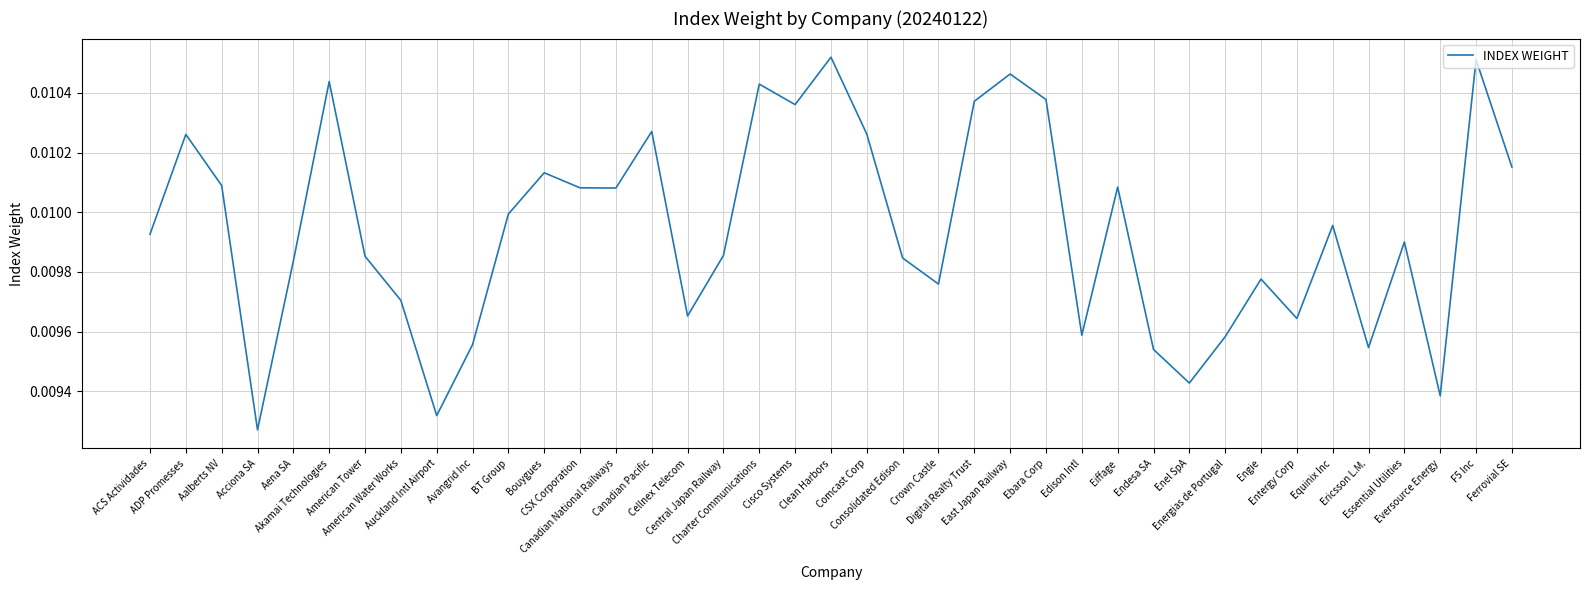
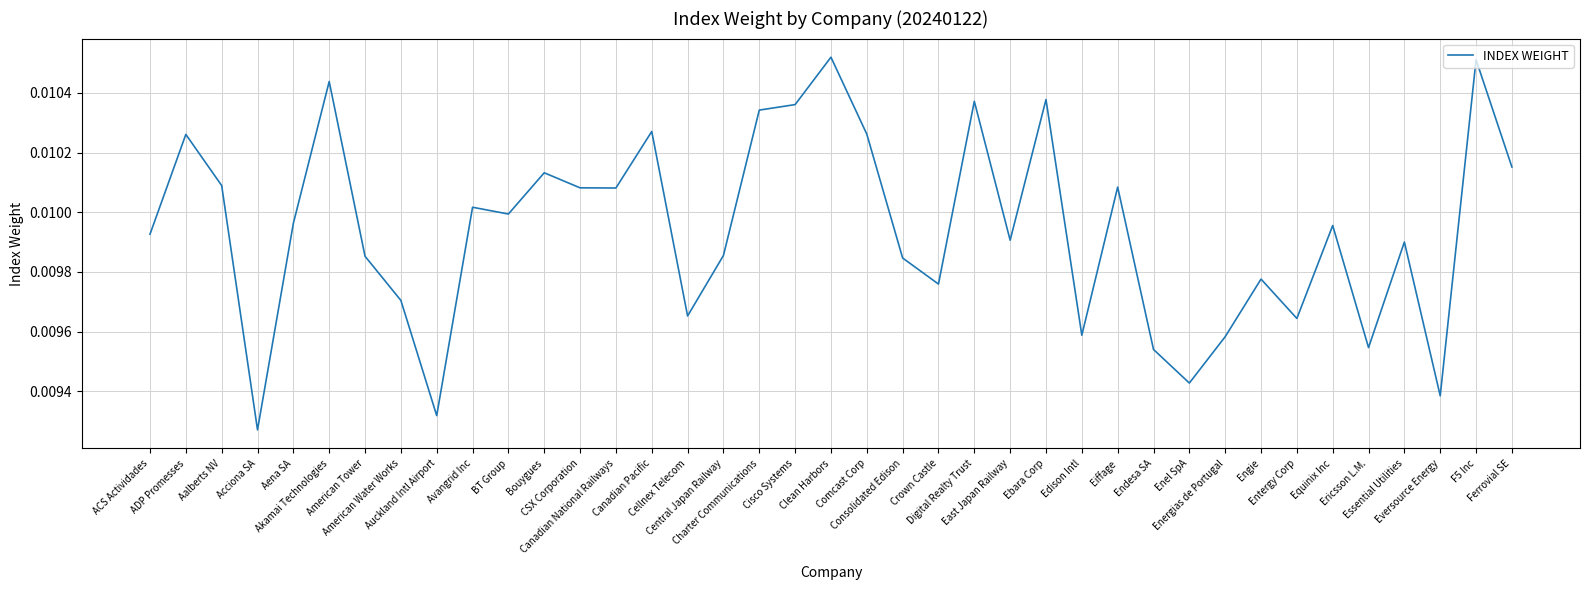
  {
    "ACS Actividades": 0.00993,
    "ADP Promesses": 0.01026,
    "Aalberts NV": 0.01009,
    "Acciona SA": 0.00927,
-   "Aena SA": 0.00984,
+   "Aena SA": 0.00996,
    "Akamai Technologies": 0.01044,
    "American Tower": 0.00985,
    "American Water Works": 0.00970,
    "Auckland Intl Airport": 0.00932,
-   "Avangrid Inc": 0.00956,
+   "Avangrid Inc": 0.01002,
    "BT Group": 0.00999,
    "Bouygues": 0.01013,
    "CSX Corporation": 0.01008,
    "Canadian National Railways": 0.01008,
    "Canadian Pacific": 0.01027,
    "Cellnex Telecom": 0.00965,
    "Central Japan Railway": 0.00986,
-   "Charter Communications": 0.01043,
+   "Charter Communications": 0.01034,
    "Cisco Systems": 0.01036,
    "Clean Harbors": 0.01052,
    "Comcast Corp": 0.01026,
    "Consolidated Edison": 0.00985,
    "Crown Castle": 0.00976,
    "Digital Realty Trust": 0.01037,
-   "East Japan Railway": 0.01046,
+   "East Japan Railway": 0.00991,
    "Ebara Corp": 0.01038,
    "Edison Intl": 0.00959,
    "Eiffage": 0.01008,
    "Endesa SA": 0.00954,
    "Enel SpA": 0.00943,
    "Energias de Portugal": 0.00958,
    "Engie": 0.00978,
    "Entergy Corp": 0.00964,
    "Equinix Inc": 0.00996,
    "Ericsson L.M.": 0.00955,
    "Essential Utilities": 0.00990,
    "Eversource Energy": 0.00938,
    "Ferrovial SE": 0.01015
  }
